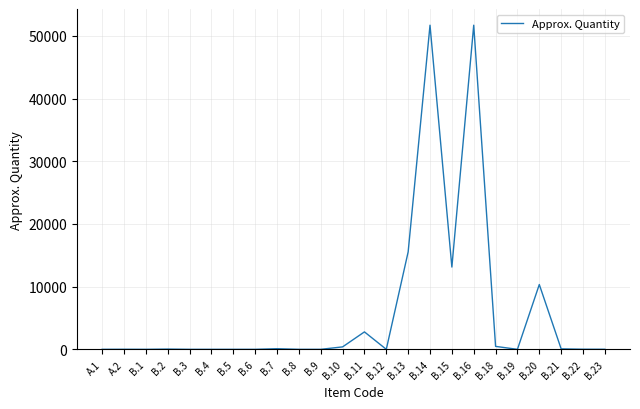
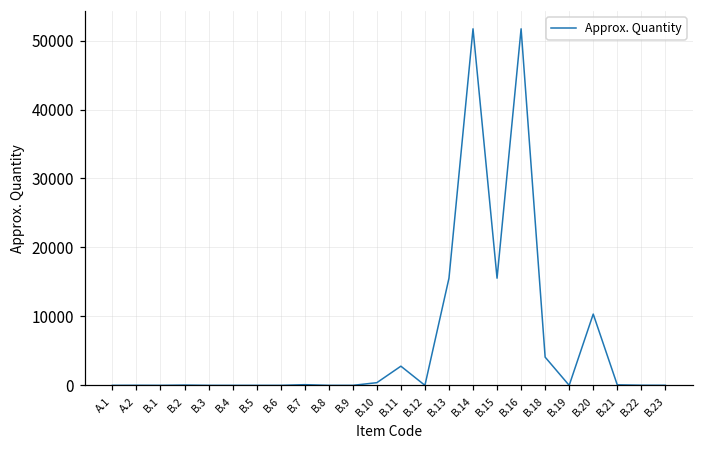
  {
    "A.1": 0,
    "A.2": 0,
    "B.1": 0,
    "B.2": 0,
    "B.3": 0,
    "B.4": 0,
    "B.5": 0,
    "B.6": 0,
    "B.7": 0,
    "B.8": 0,
    "B.9": 0,
    "B.10": 0,
    "B.11": 3000,
    "B.12": 0,
    "B.13": 16000,
    "B.14": 52000,
-   "B.15": 13000,
+   "B.15": 16000,
    "B.16": 52000,
-   "B.18": 0,
+   "B.18": 4000,
    "B.19": 0,
    "B.20": 10000,
    "B.21": 0,
    "B.22": 0,
    "B.23": 0
  }
